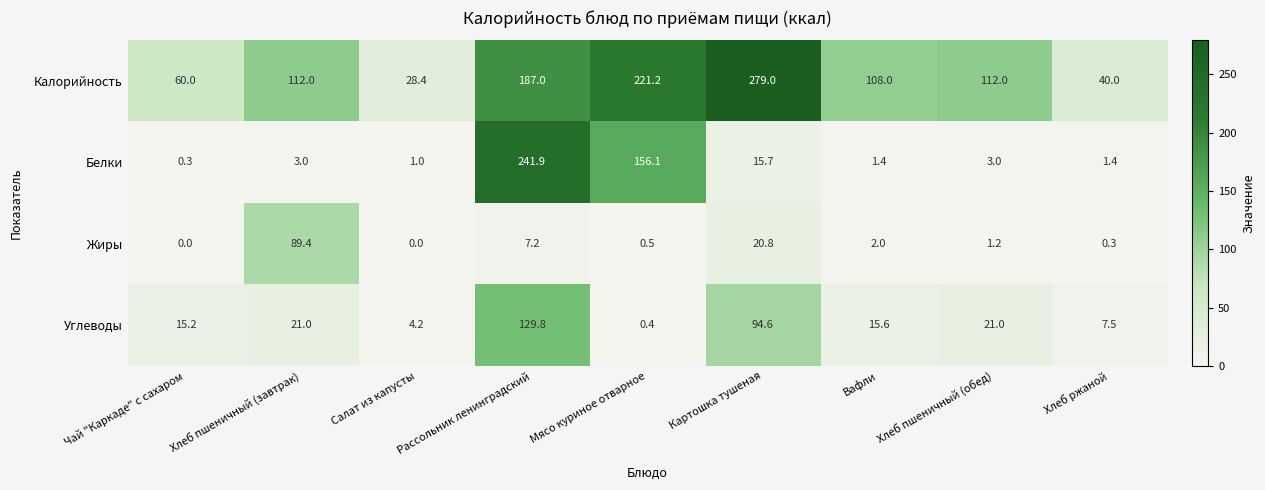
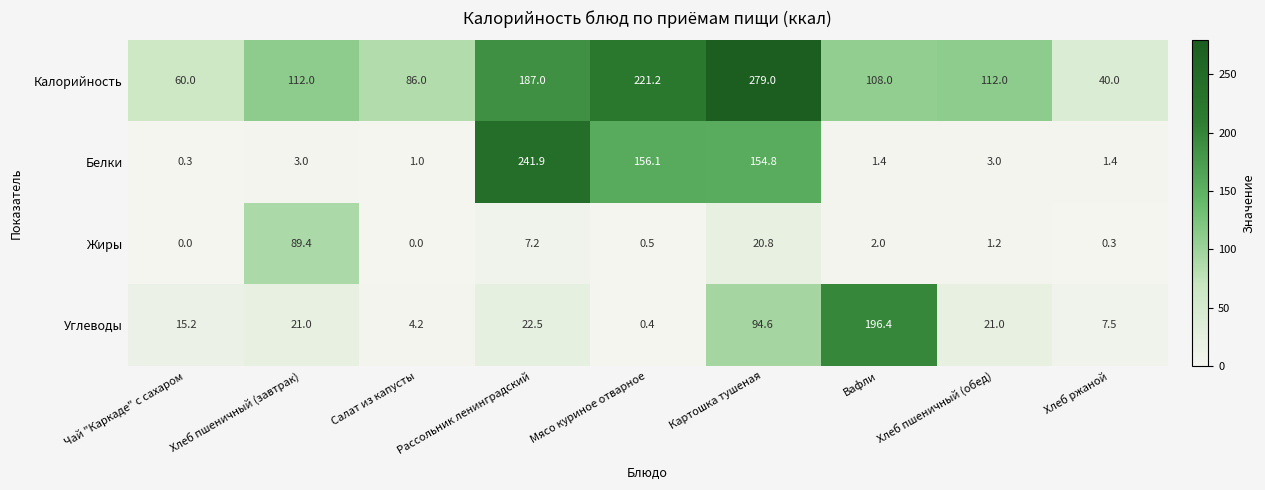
  {
    "Калорийность": {
      "Чай \"Каркаде\" с сахаром": 60.0,
      "Хлеб пшеничный (завтрак)": 112.0,
-     "Салат из капусты": 28.4,
+     "Салат из капусты": 86.0,
      "Рассольник ленинградский": 187.0,
      "Мясо куриное отварное": 221.2,
      "Картошка тушеная": 279.0,
      "Вафли": 108.0,
      "Хлеб пшеничный (обед)": 112.0,
      "Хлеб ржаной": 40.0
    },
    "Белки": {
      "Чай \"Каркаде\" с сахаром": 0.3,
      "Хлеб пшеничный (завтрак)": 3.0,
      "Салат из капусты": 1.0,
      "Рассольник ленинградский": 241.9,
      "Мясо куриное отварное": 156.1,
-     "Картошка тушеная": 15.7,
+     "Картошка тушеная": 154.8,
      "Вафли": 1.4,
      "Хлеб пшеничный (обед)": 3.0,
      "Хлеб ржаной": 1.4
    },
    "Жиры": {
      "Чай \"Каркаде\" с сахаром": 0.0,
      "Хлеб пшеничный (завтрак)": 89.4,
      "Салат из капусты": 0.0,
      "Рассольник ленинградский": 7.2,
      "Мясо куриное отварное": 0.5,
      "Картошка тушеная": 20.8,
      "Вафли": 2.0,
      "Хлеб пшеничный (обед)": 1.2,
      "Хлеб ржаной": 0.3
    },
    "Углеводы": {
      "Чай \"Каркаде\" с сахаром": 15.2,
      "Хлеб пшеничный (завтрак)": 21.0,
      "Салат из капусты": 4.2,
-     "Рассольник ленинградский": 129.8,
+     "Рассольник ленинградский": 22.5,
      "Мясо куриное отварное": 0.4,
      "Картошка тушеная": 94.6,
-     "Вафли": 15.6,
+     "Вафли": 196.4,
      "Хлеб пшеничный (обед)": 21.0,
      "Хлеб ржаной": 7.5
    }
  }
